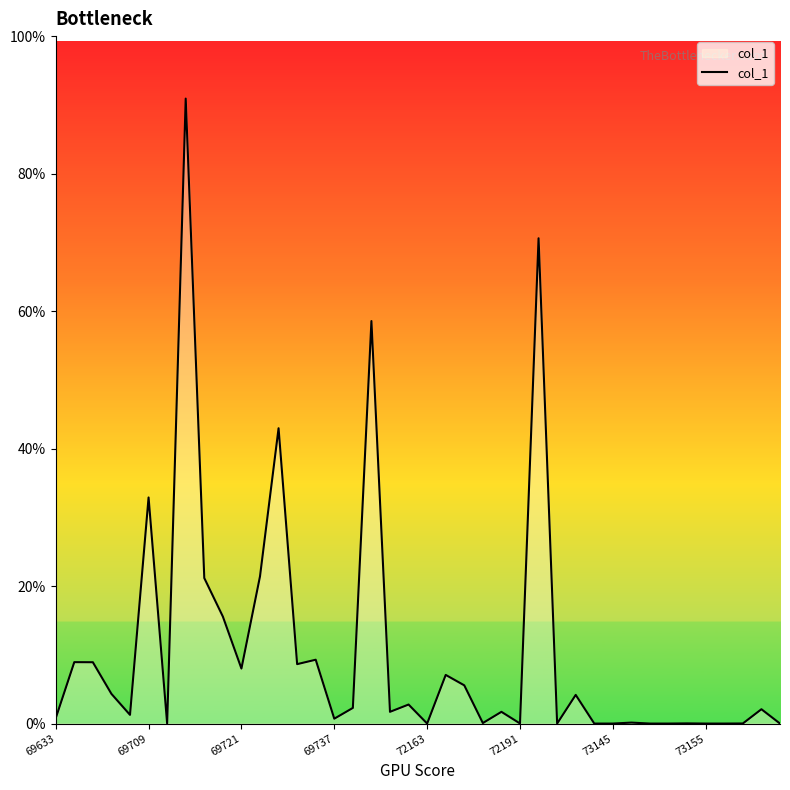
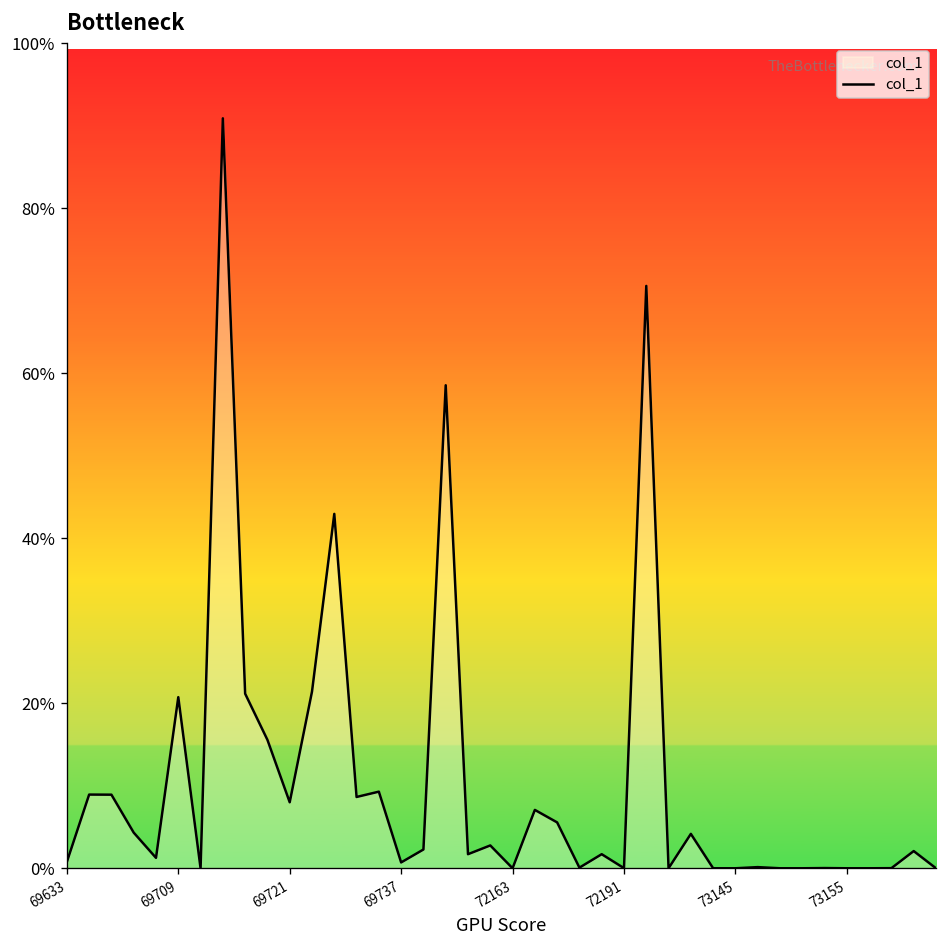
  {
    "69633": "1%",
-   "69709": "33%",
+   "69709": "21%",
    "69721": "8%",
    "69737": "1%",
    "72163": "0%",
    "72191": "0%",
    "73145": "0%",
    "73155": "0%"
  }
